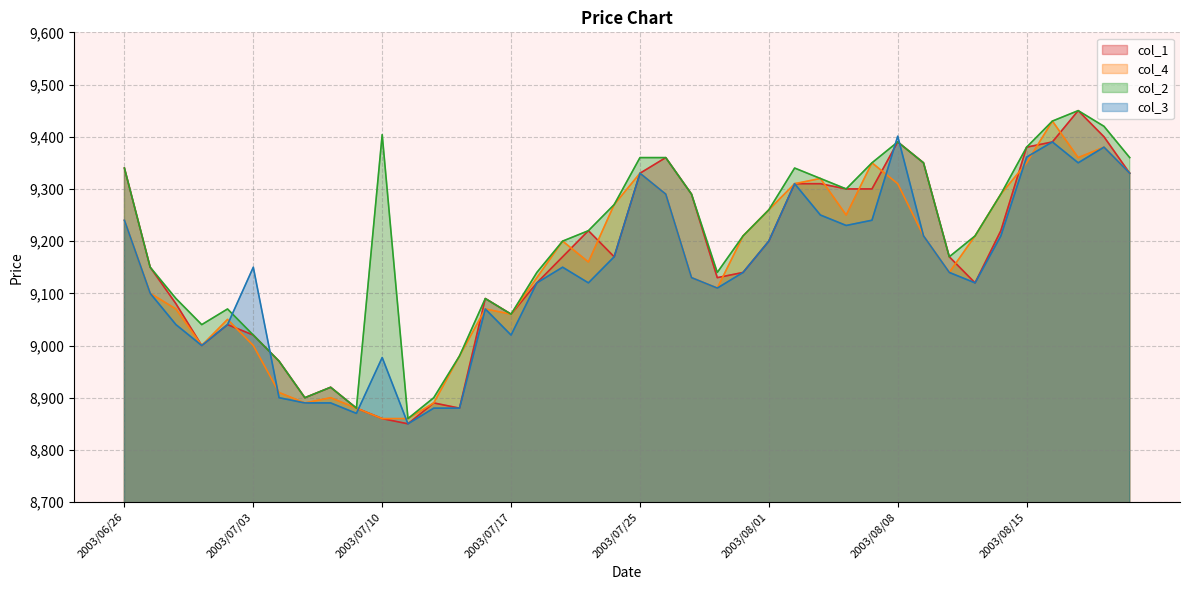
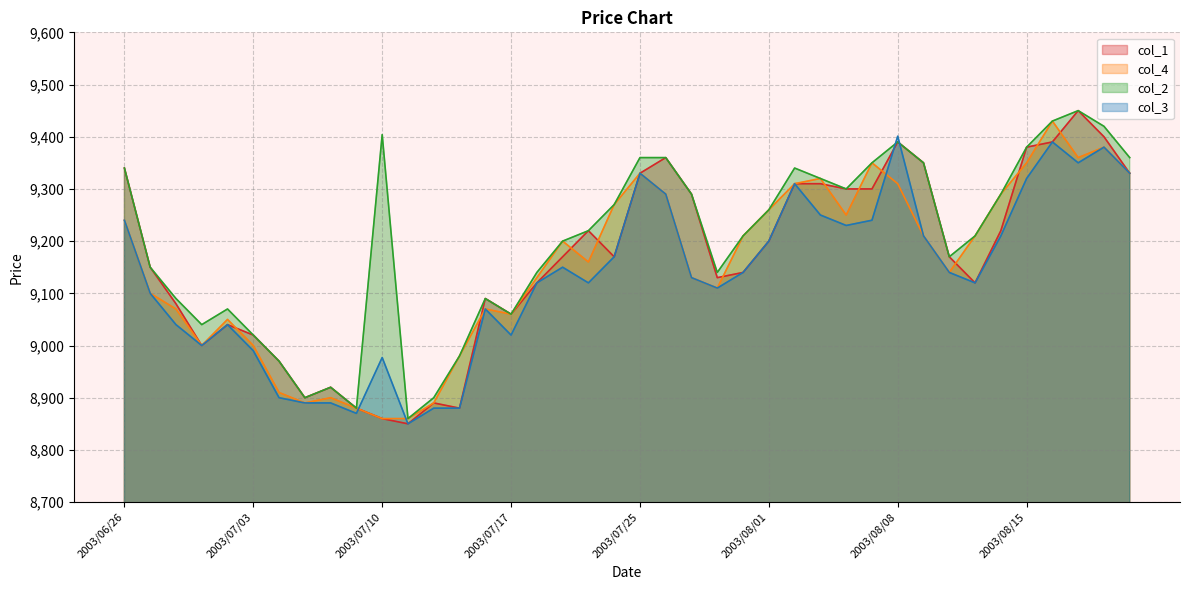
  {
    "col_2": {
      "2003/07/10": "9,400",
      "2003/07/25": "9,360"
    },
    "col_3": {
-     "2003/07/03": "9,150",
+     "2003/07/03": "8,990",
      "2003/07/10": "8,980",
      "2003/07/17": "9,020",
      "2003/08/08": "9,400",
-     "2003/08/15": "9,360"
+     "2003/08/15": "9,320"
    }
  }
